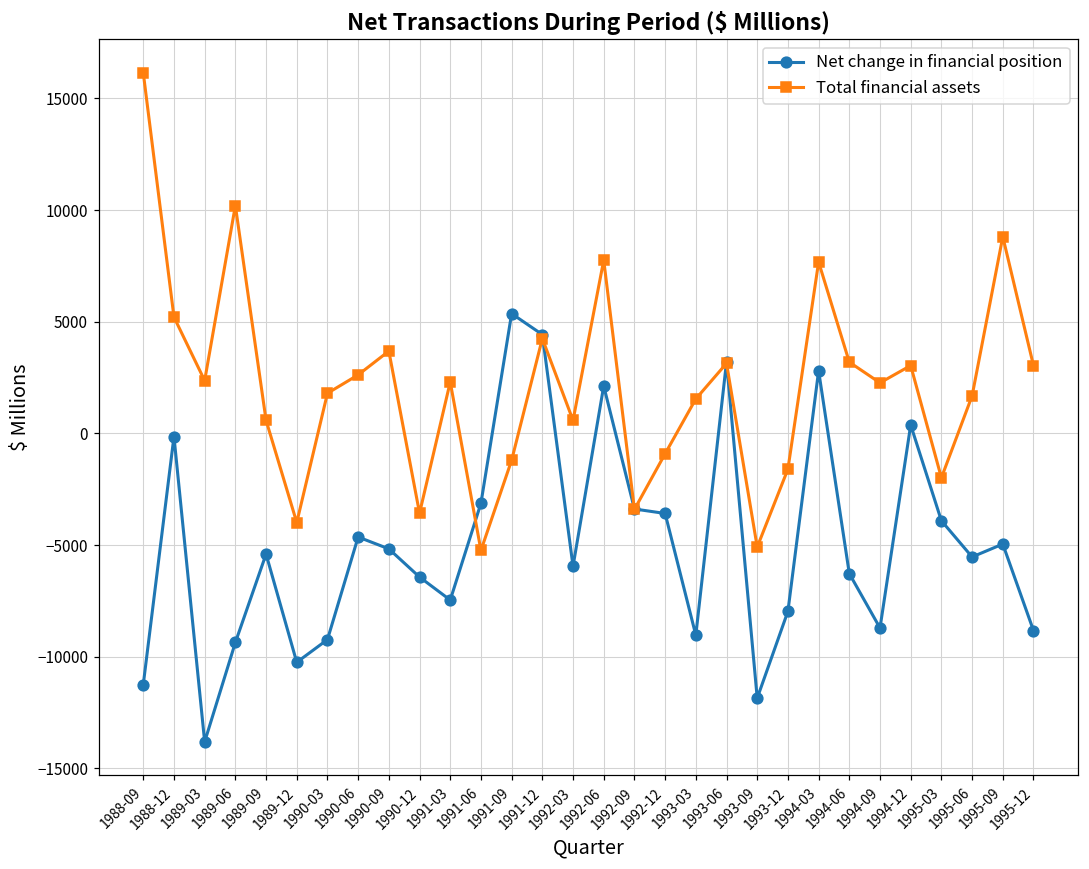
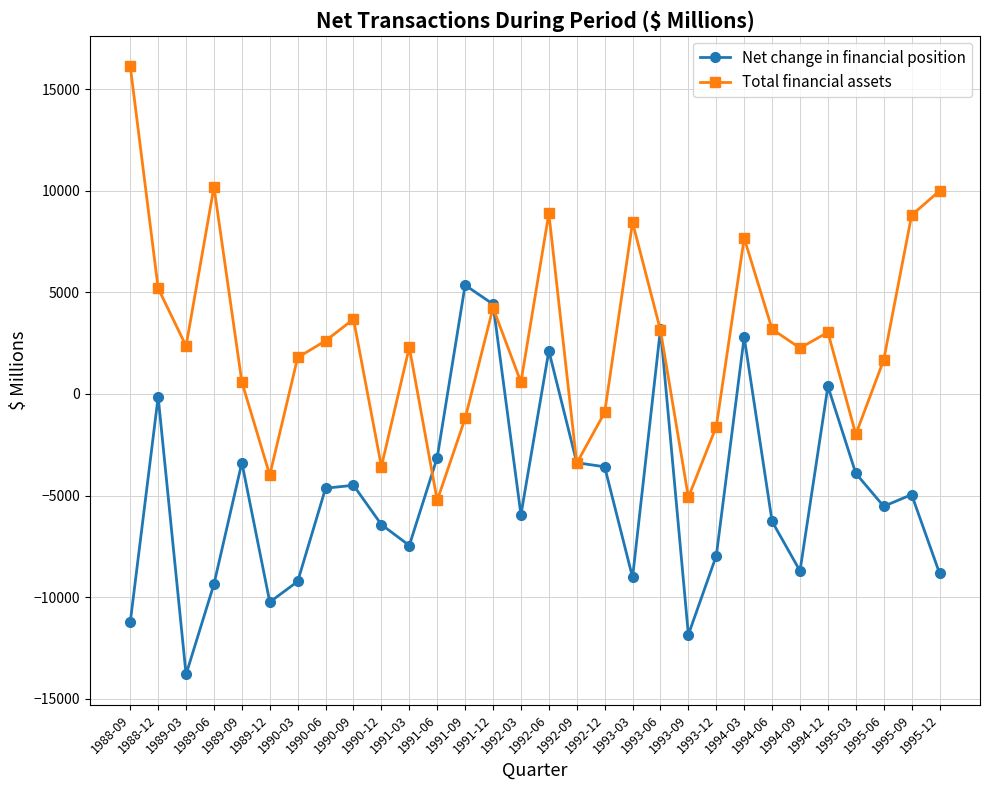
  {
    "Net change in financial position": {
      "1988-09": -11200,
      "1988-12": -100,
      "1989-03": -13800,
      "1989-06": -9400,
-     "1989-09": -5400,
+     "1989-09": -3400,
      "1989-12": -10300,
      "1990-03": -9200,
      "1990-06": -4600,
-     "1990-09": -5200,
+     "1990-09": -4500,
      "1990-12": -6400,
      "1991-03": -7500,
      "1991-06": -3100,
      "1991-09": 5400,
      "1991-12": 4400,
      "1992-03": -6000,
      "1992-06": 2100,
      "1992-12": -3600,
      "1993-03": -9000,
      "1993-09": -11900,
      "1993-12": -8000,
      "1994-03": 2800,
      "1994-06": -6300,
      "1994-09": -8700,
      "1994-12": 400,
      "1995-03": -3900,
      "1995-06": -5500,
      "1995-09": -5000,
      "1995-12": -8800
    },
    "Total financial assets": {
      "1988-09": 16100,
      "1988-12": 5200,
      "1989-03": 2400,
      "1989-06": 10200,
      "1989-09": 600,
      "1989-12": -4000,
      "1990-03": 1800,
      "1990-06": 2600,
      "1990-09": 3700,
      "1990-12": -3600,
      "1991-03": 2300,
      "1991-06": -5200,
      "1991-09": -1200,
      "1991-12": 4200,
      "1992-03": 600,
-     "1992-06": 7800,
+     "1992-06": 8900,
      "1992-12": -900,
-     "1993-03": 1500,
+     "1993-03": 8500,
      "1993-09": -5100,
      "1993-12": -1600,
      "1994-03": 7700,
      "1994-06": 3200,
      "1994-09": 2300,
      "1994-12": 3000,
      "1995-03": -2000,
      "1995-06": 1700,
      "1995-09": 8800,
-     "1995-12": 3000
+     "1995-12": 10000
    }
  }
